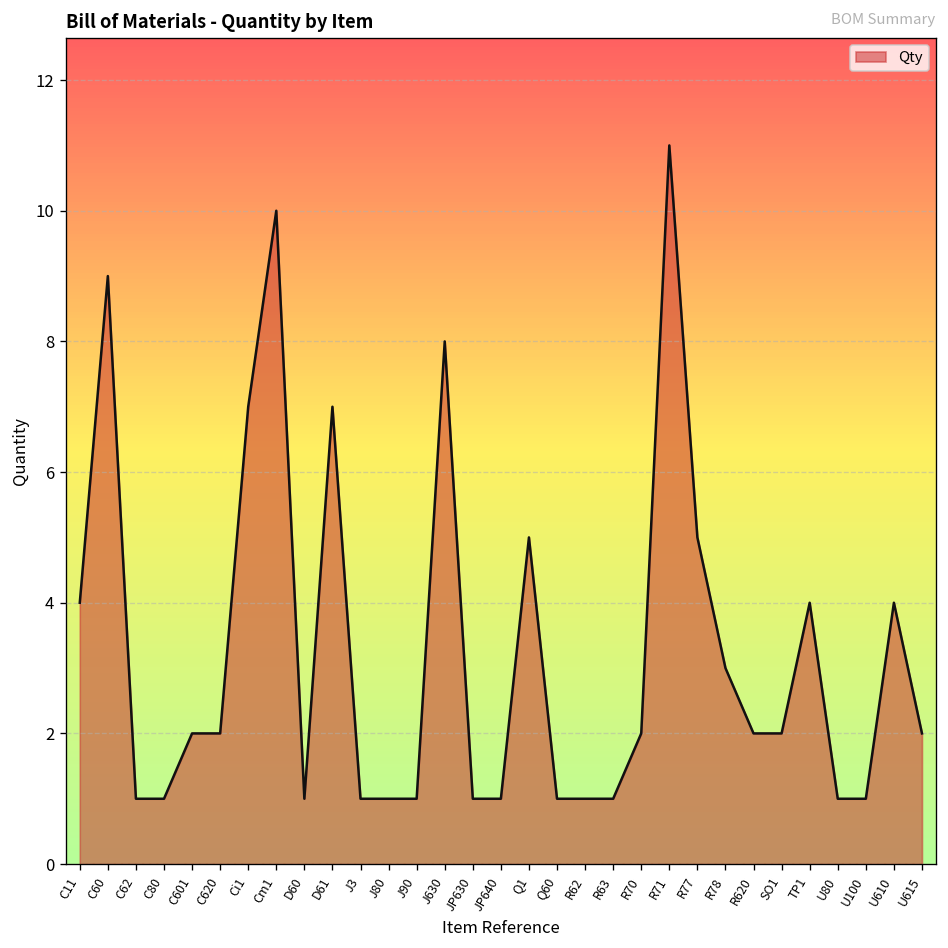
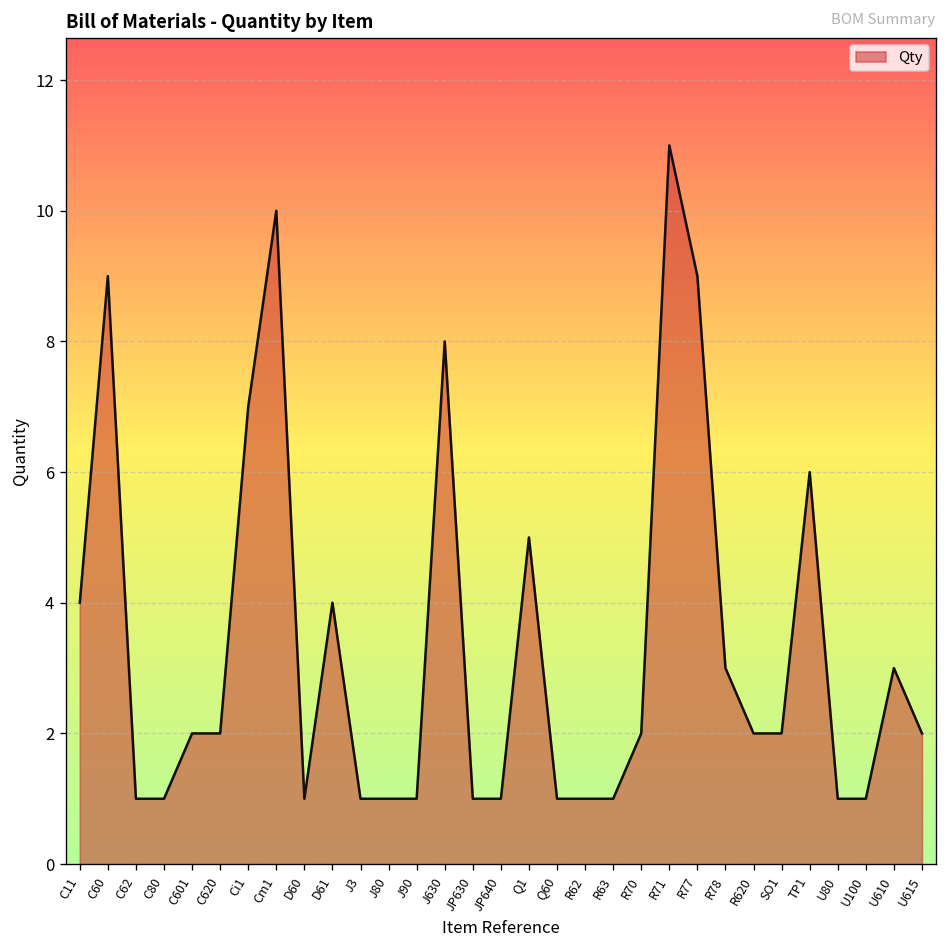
  {
    "C11": 4,
    "C60": 9,
    "C62": 1,
    "C80": 1,
    "C601": 2,
    "C620": 2,
    "Ci1": 7,
    "Cm1": 10,
    "D60": 1,
-   "D61": 7,
+   "D61": 4,
    "J3": 1,
    "J80": 1,
    "J90": 1,
    "J630": 8,
    "JP630": 1,
    "JP640": 1,
    "Q1": 5,
    "Q60": 1,
    "R62": 1,
    "R63": 1,
    "R70": 2,
    "R71": 11,
-   "R77": 5,
+   "R77": 9,
    "R78": 3,
    "R620": 2,
    "SO1": 2,
-   "TP1": 4,
+   "TP1": 6,
    "U80": 1,
    "U100": 1,
-   "U610": 4,
+   "U610": 3,
    "U615": 2
  }
